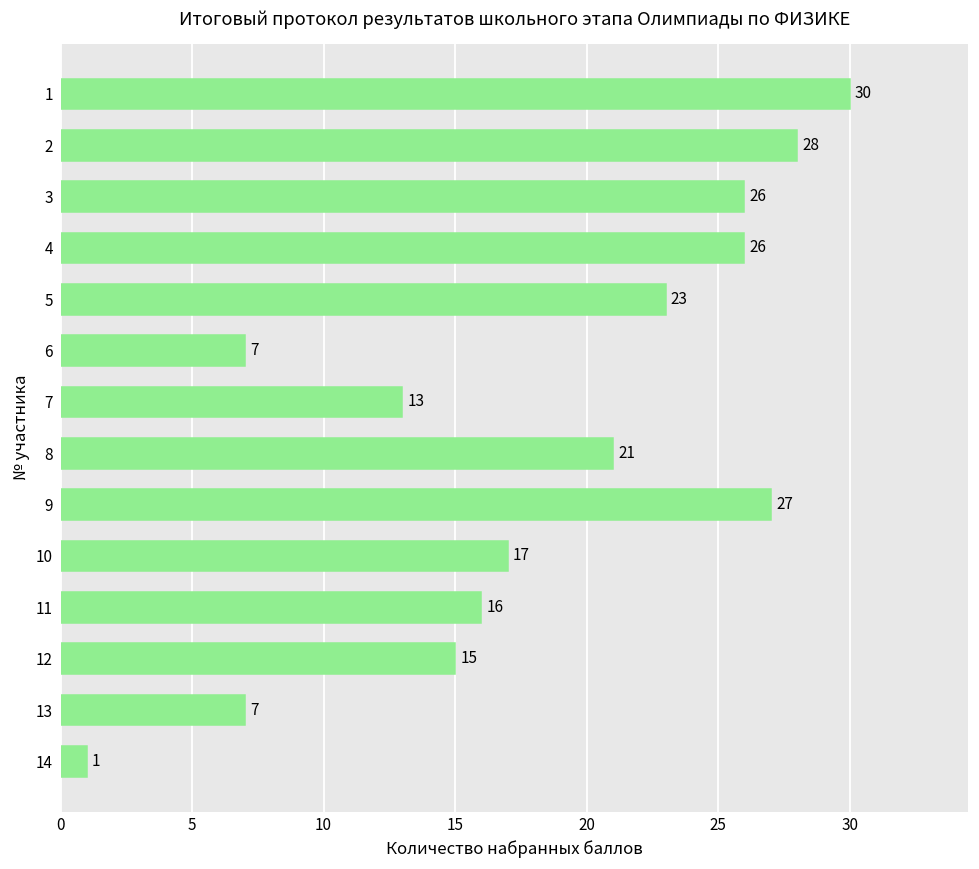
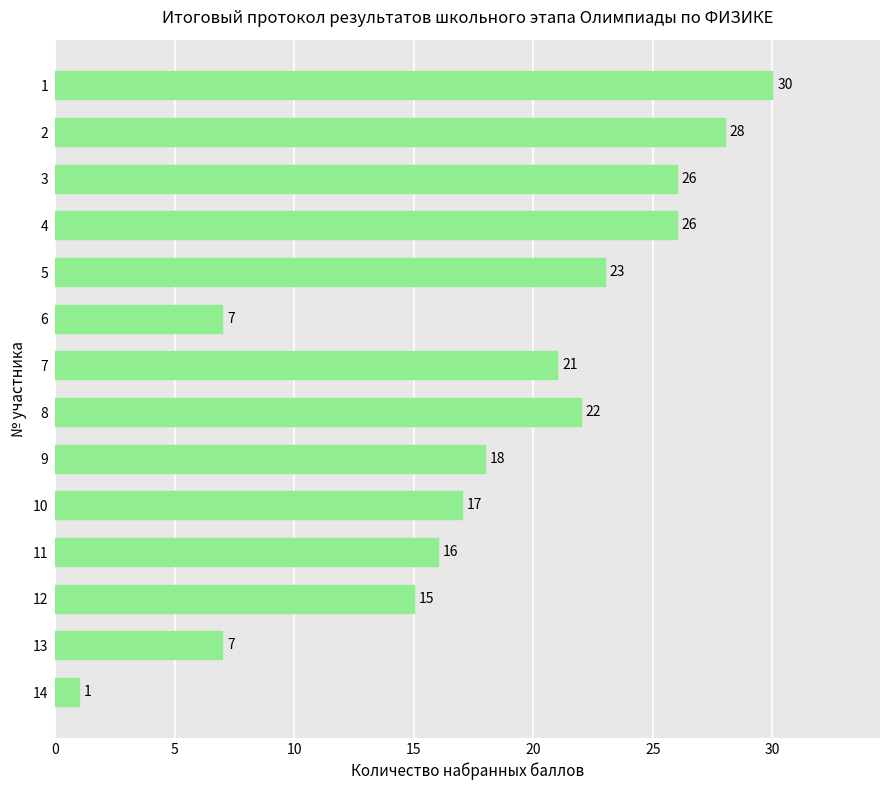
  {
    "1": 30,
    "2": 28,
    "3": 26,
    "4": 26,
    "5": 23,
    "6": 7,
-   "7": 13,
-   "8": 21,
-   "9": 27,
+   "7": 21,
+   "8": 22,
+   "9": 18,
    "10": 17,
    "11": 16,
    "12": 15,
    "13": 7,
    "14": 1
  }
